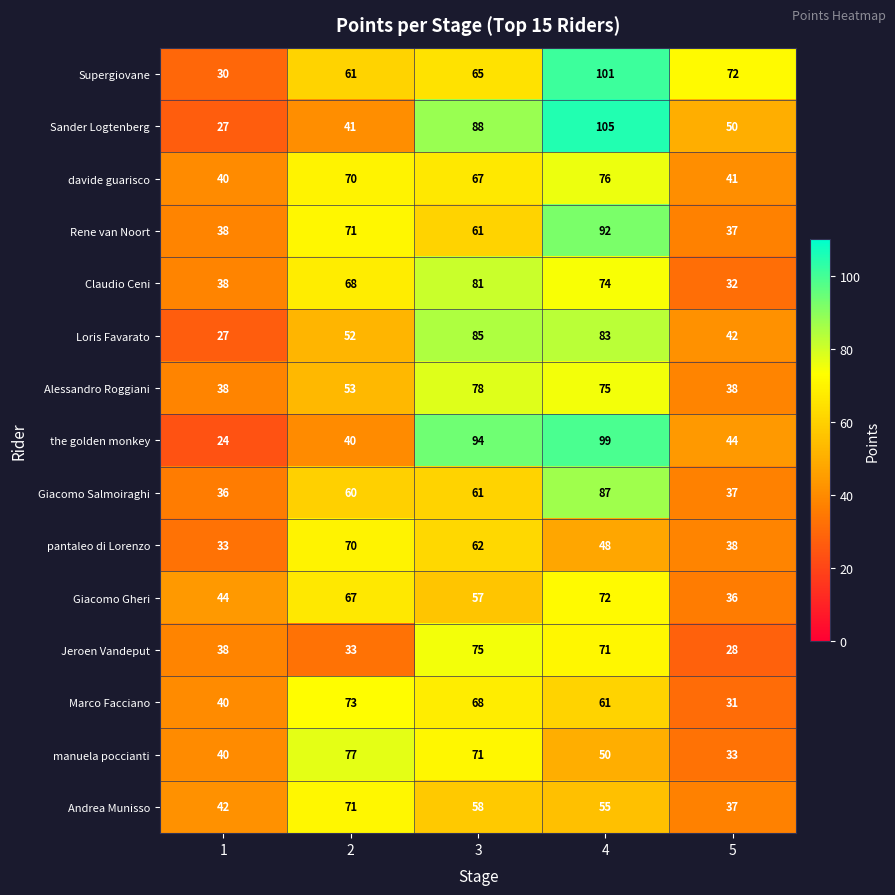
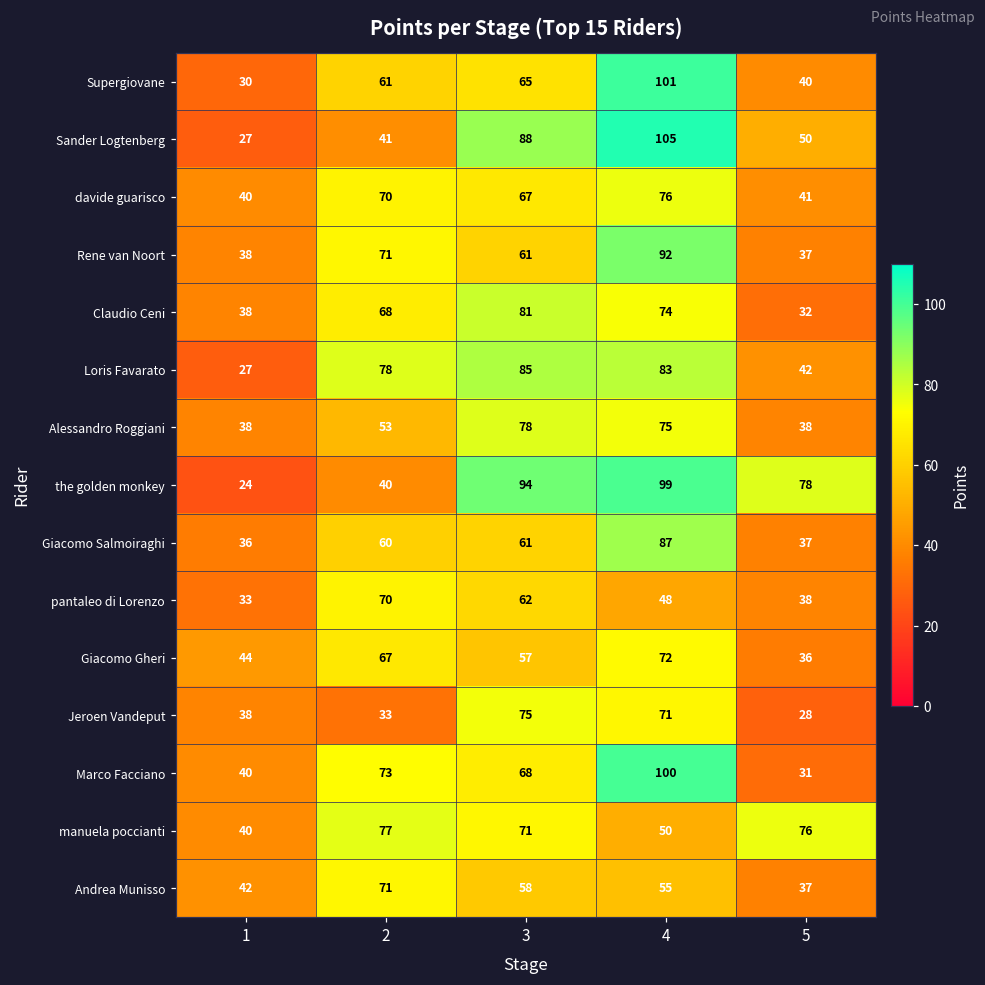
  {
    "Supergiovane": {
      "1": 30,
      "2": 61,
      "3": 65,
      "4": 101,
-     "5": 72
+     "5": 40
    },
    "Sander Logtenberg": {
      "1": 27,
      "2": 41,
      "3": 88,
      "4": 105,
      "5": 50
    },
    "davide guarisco": {
      "1": 40,
      "2": 70,
      "3": 67,
      "4": 76,
      "5": 41
    },
    "Rene van Noort": {
      "1": 38,
      "2": 71,
      "3": 61,
      "4": 92,
      "5": 37
    },
    "Claudio Ceni": {
      "1": 38,
      "2": 68,
      "3": 81,
      "4": 74,
      "5": 32
    },
    "Loris Favarato": {
      "1": 27,
-     "2": 52,
+     "2": 78,
      "3": 85,
      "4": 83,
      "5": 42
    },
    "Alessandro Roggiani": {
      "1": 38,
      "2": 53,
      "3": 78,
      "4": 75,
      "5": 38
    },
    "the golden monkey": {
      "1": 24,
      "2": 40,
      "3": 94,
      "4": 99,
-     "5": 44
+     "5": 78
    },
    "Giacomo Salmoiraghi": {
      "1": 36,
      "2": 60,
      "3": 61,
      "4": 87,
      "5": 37
    },
    "pantaleo di Lorenzo": {
      "1": 33,
      "2": 70,
      "3": 62,
      "4": 48,
      "5": 38
    },
    "Giacomo Gheri": {
      "1": 44,
      "2": 67,
      "3": 57,
      "4": 72,
      "5": 36
    },
    "Jeroen Vandeput": {
      "1": 38,
      "2": 33,
      "3": 75,
      "4": 71,
      "5": 28
    },
    "Marco Facciano": {
      "1": 40,
      "2": 73,
      "3": 68,
-     "4": 61,
+     "4": 100,
      "5": 31
    },
    "manuela poccianti": {
      "1": 40,
      "2": 77,
      "3": 71,
      "4": 50,
-     "5": 33
+     "5": 76
    },
    "Andrea Munisso": {
      "1": 42,
      "2": 71,
      "3": 58,
      "4": 55,
      "5": 37
    }
  }
